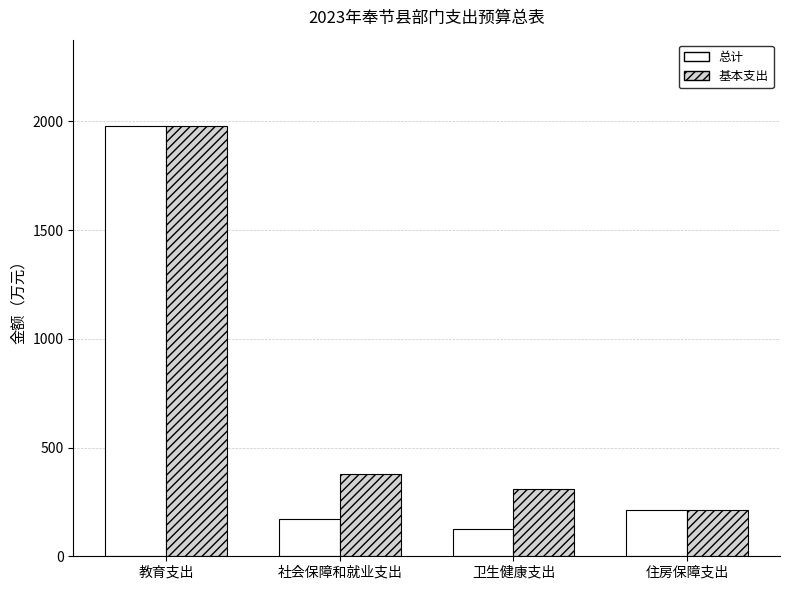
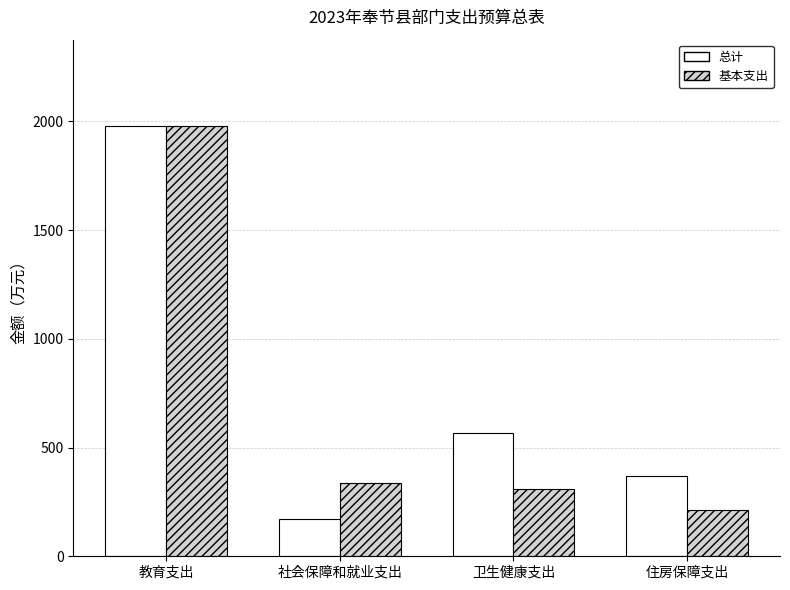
  {
    "总计": {
      "教育支出": 1980,
      "社会保障和就业支出": 170,
-     "卫生健康支出": 130,
-     "住房保障支出": 210
+     "卫生健康支出": 570,
+     "住房保障支出": 370
    },
    "基本支出": {
      "教育支出": 1980,
-     "社会保障和就业支出": 380,
+     "社会保障和就业支出": 340,
      "卫生健康支出": 310,
      "住房保障支出": 210
    }
  }
